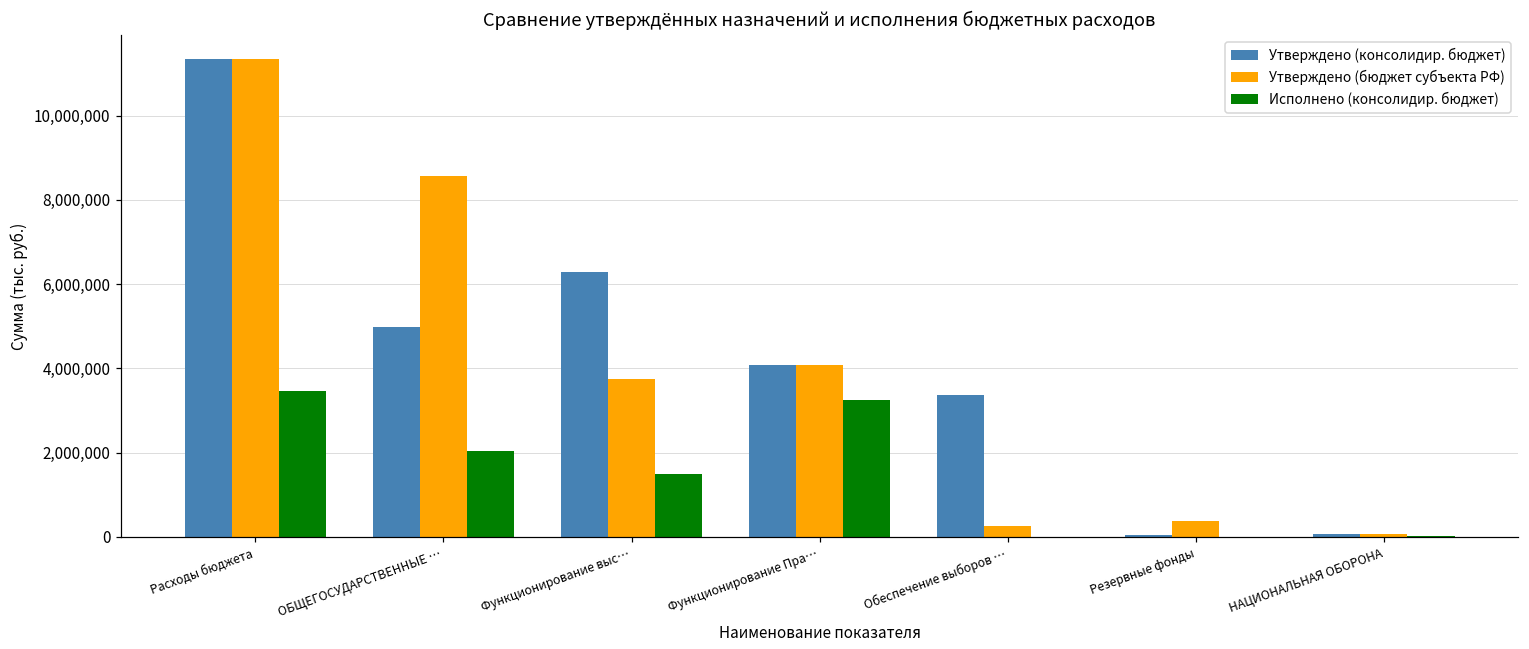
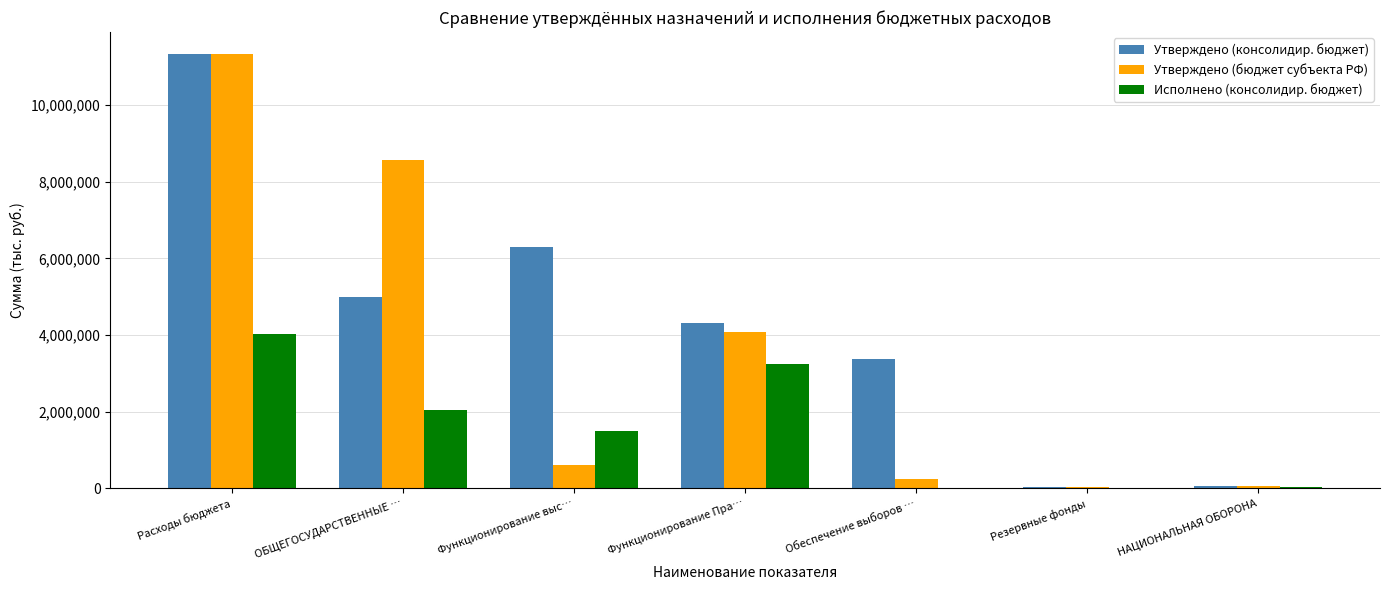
  {
    "Утверждено (консолидир. бюджет)": {
      "Расходы бюджета": "11,300,000",
      "ОБЩЕГОСУДАРСТВЕННЫЕ …": "5,000,000",
      "Функционирование выс…": "6,300,000",
-     "Функционирование Пра…": "4,100,000",
+     "Функционирование Пра…": "4,300,000",
      "Обеспечение выборов …": "3,400,000"
    },
    "Утверждено (бюджет субъекта РФ)": {
      "Расходы бюджета": "11,300,000",
      "ОБЩЕГОСУДАРСТВЕННЫЕ …": "8,600,000",
-     "Функционирование выс…": "3,800,000",
+     "Функционирование выс…": "600,000",
      "Функционирование Пра…": "4,100,000",
      "Обеспечение выборов …": "300,000",
-     "Резервные фонды": "400,000"
+     "Резервные фонды": "0"
    },
    "Исполнено (консолидир. бюджет)": {
-     "Расходы бюджета": "3,500,000",
+     "Расходы бюджета": "4,000,000",
      "ОБЩЕГОСУДАРСТВЕННЫЕ …": "2,000,000",
      "Функционирование выс…": "1,500,000",
      "Функционирование Пра…": "3,200,000",
      "Обеспечение выборов …": "0",
      "Резервные фонды": "0"
    }
  }
